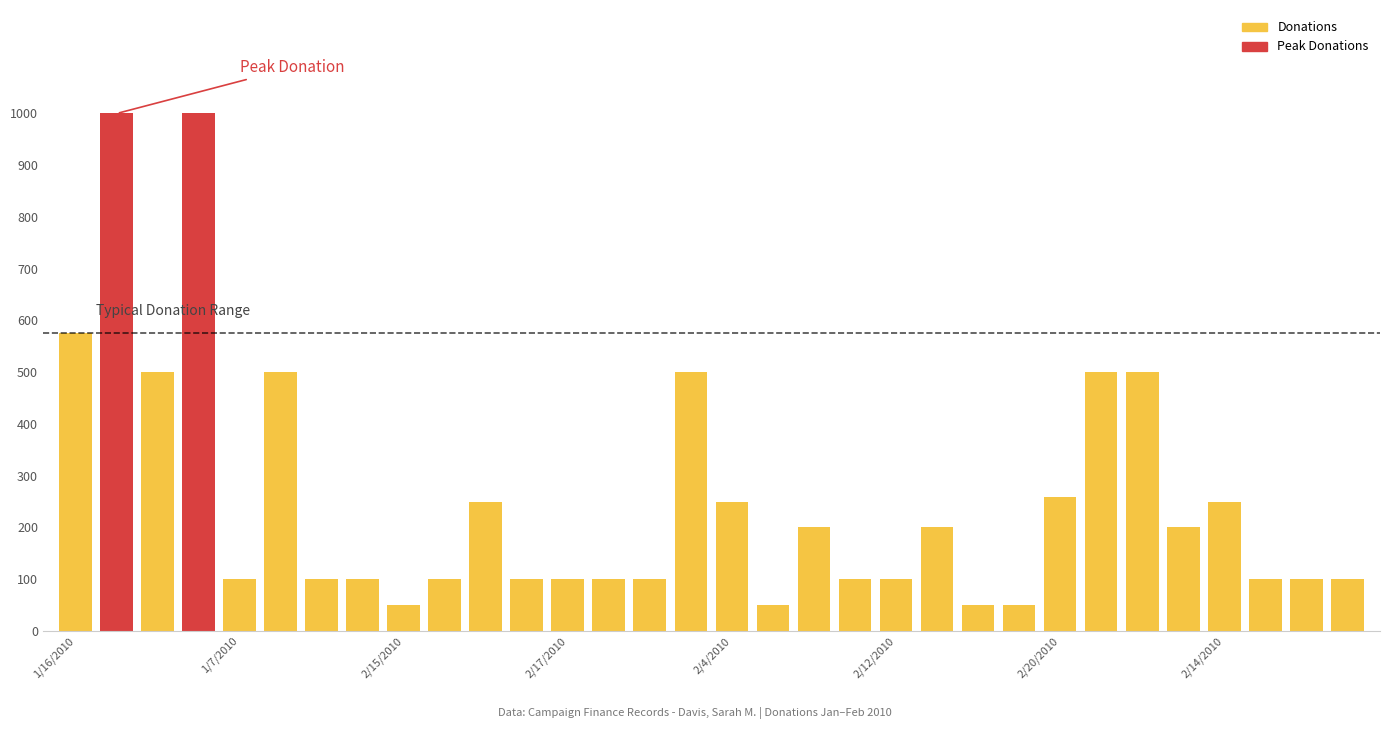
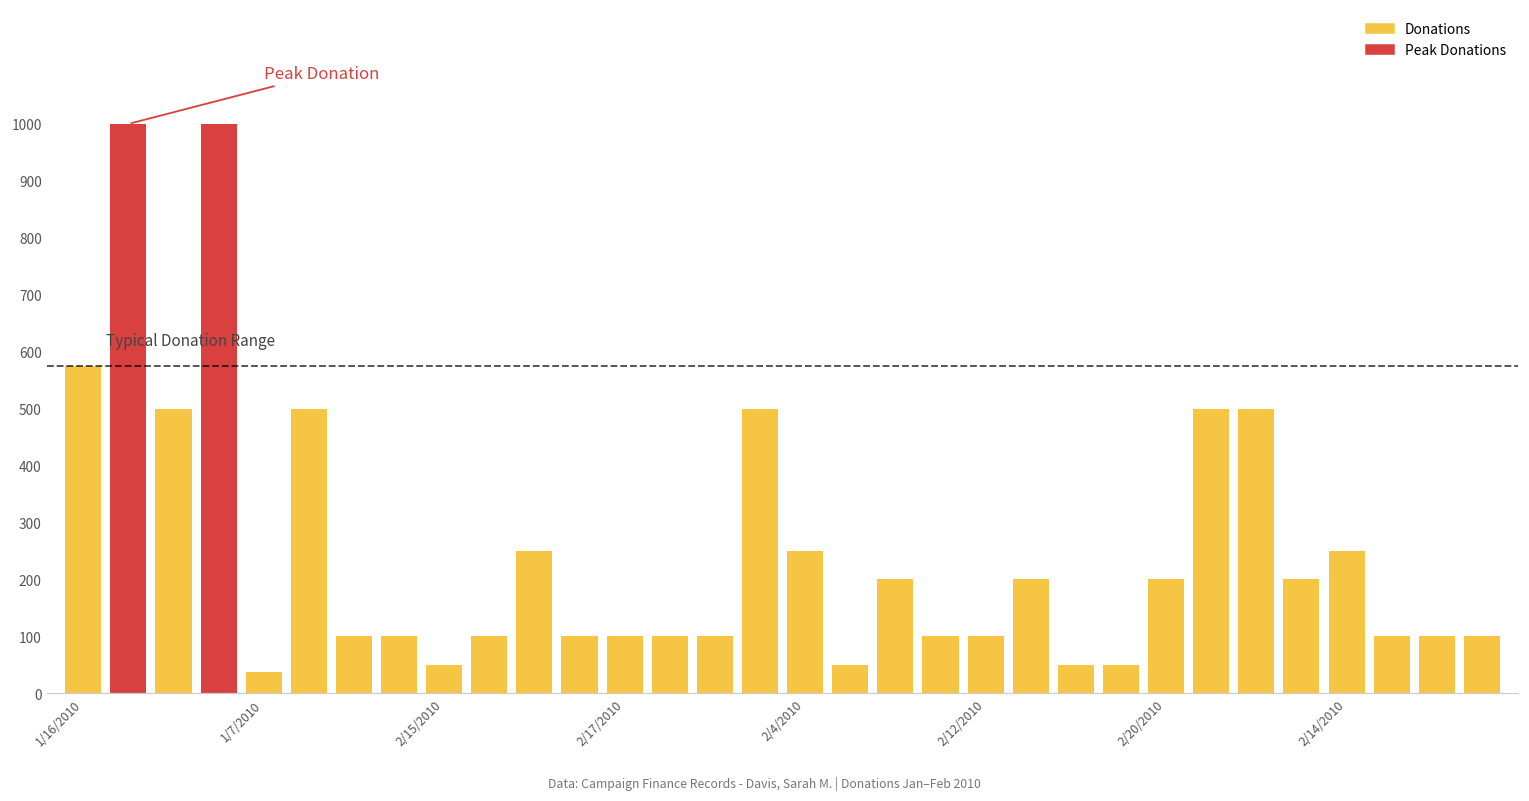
  {
    "1/16/2010": 570,
-   "1/7/2010": 100,
+   "1/7/2010": 40,
    "2/15/2010": 50,
    "2/4/2010": 250,
-   "2/20/2010": 260
+   "2/20/2010": 200
  }
